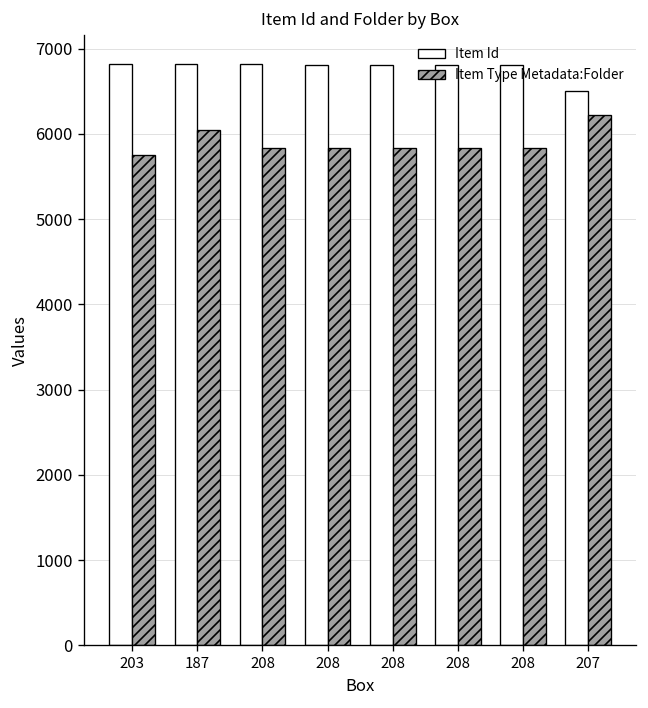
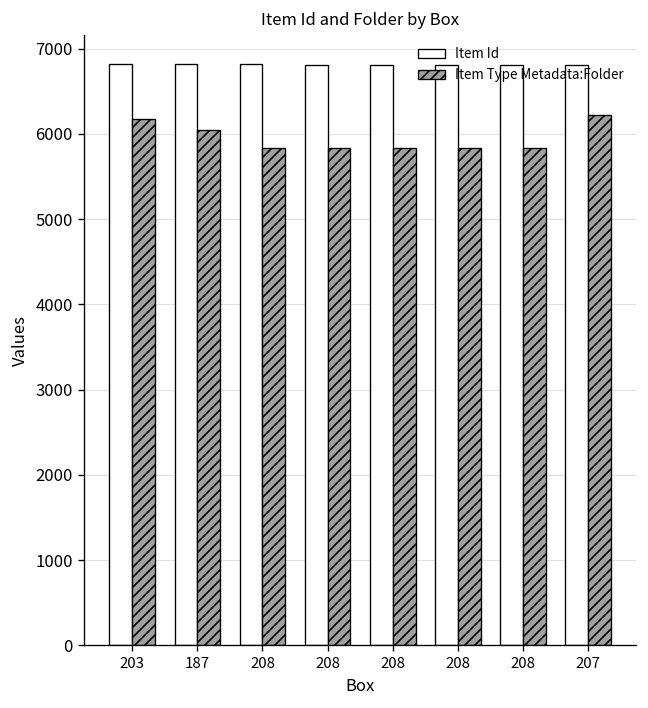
  {
    "Item Id": {
      "203": 6800,
      "187": 6800,
-     "207": 6500
+     "207": 6800
    },
    "Item Type Metadata:Folder": {
-     "203": 5800,
+     "203": 6200,
      "187": 6000,
      "207": 6200
    }
  }
